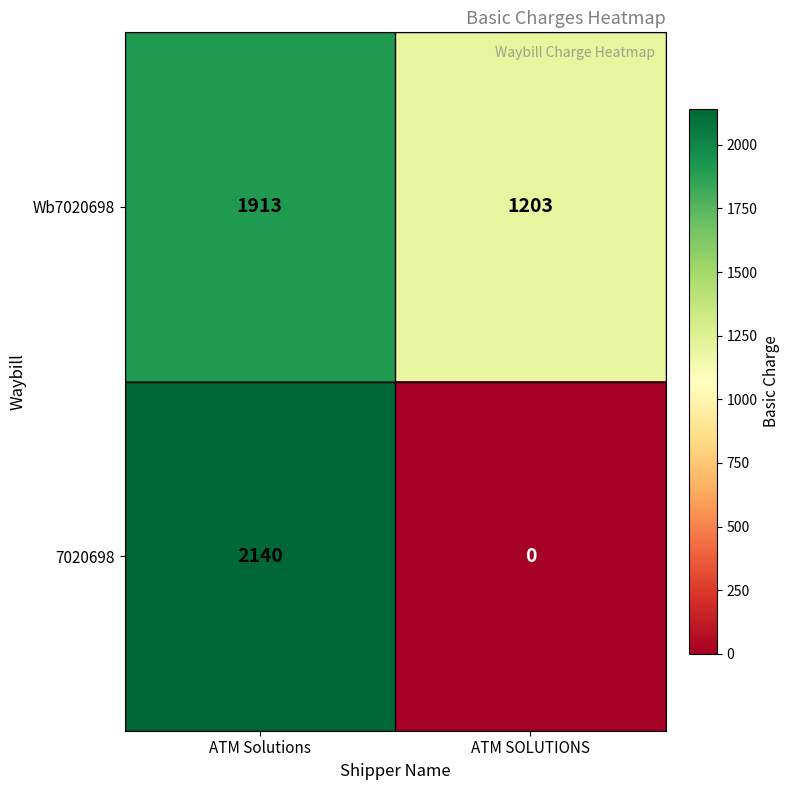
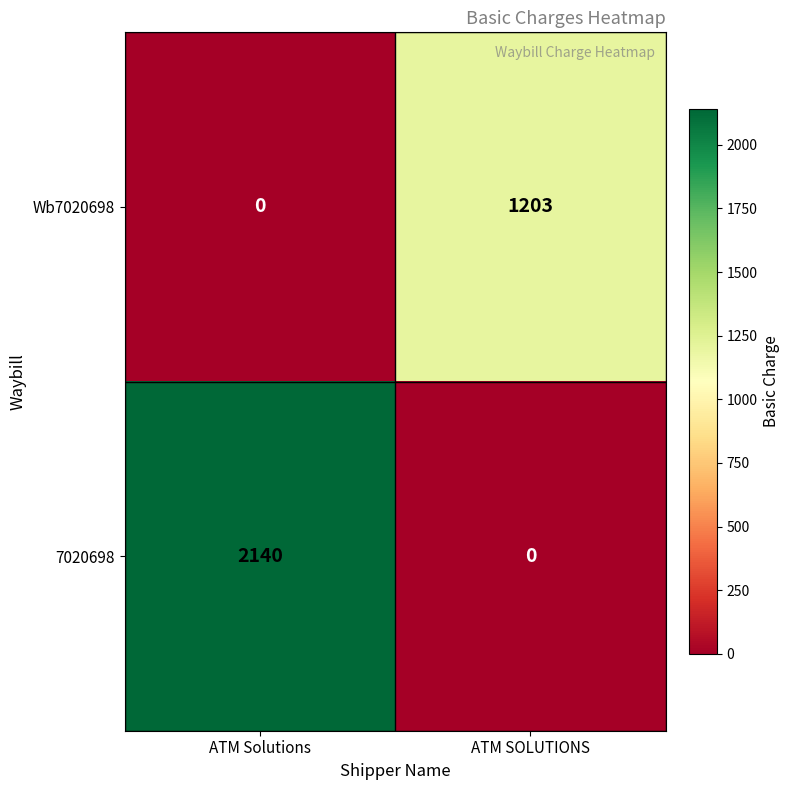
  {
    "Wb7020698": {
-     "ATM Solutions": 1913
+     "ATM Solutions": 0
    },
    "7020698": {
      "ATM Solutions": 2140,
      "ATM SOLUTIONS": 0
    }
  }
